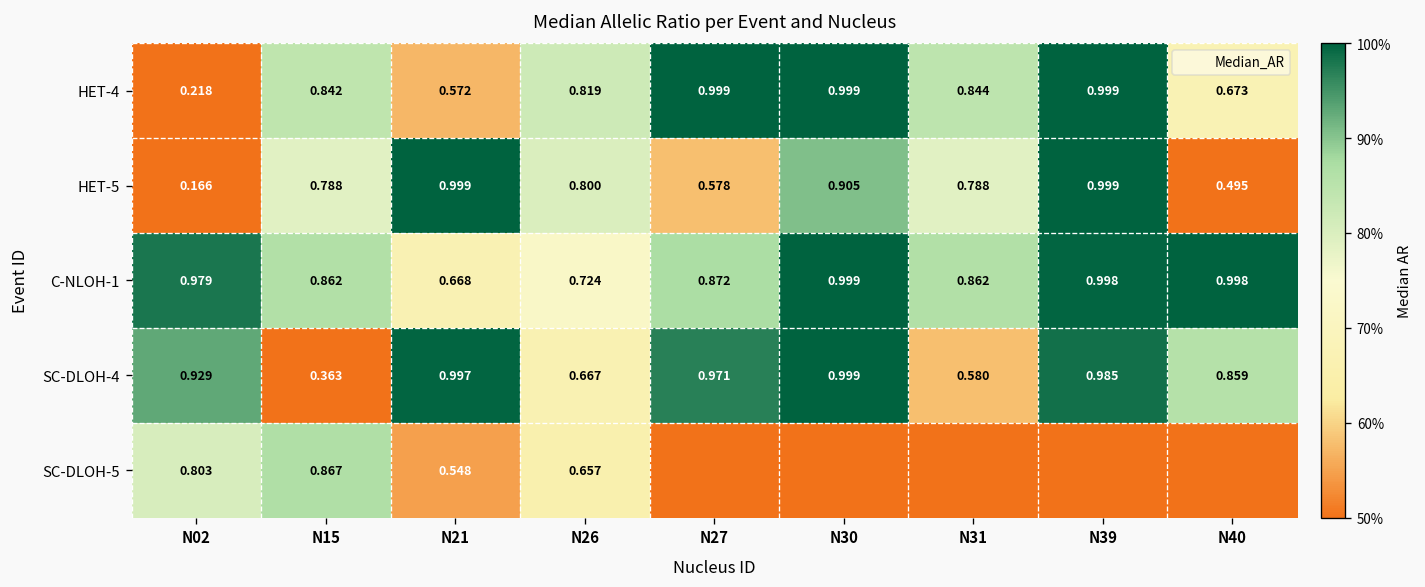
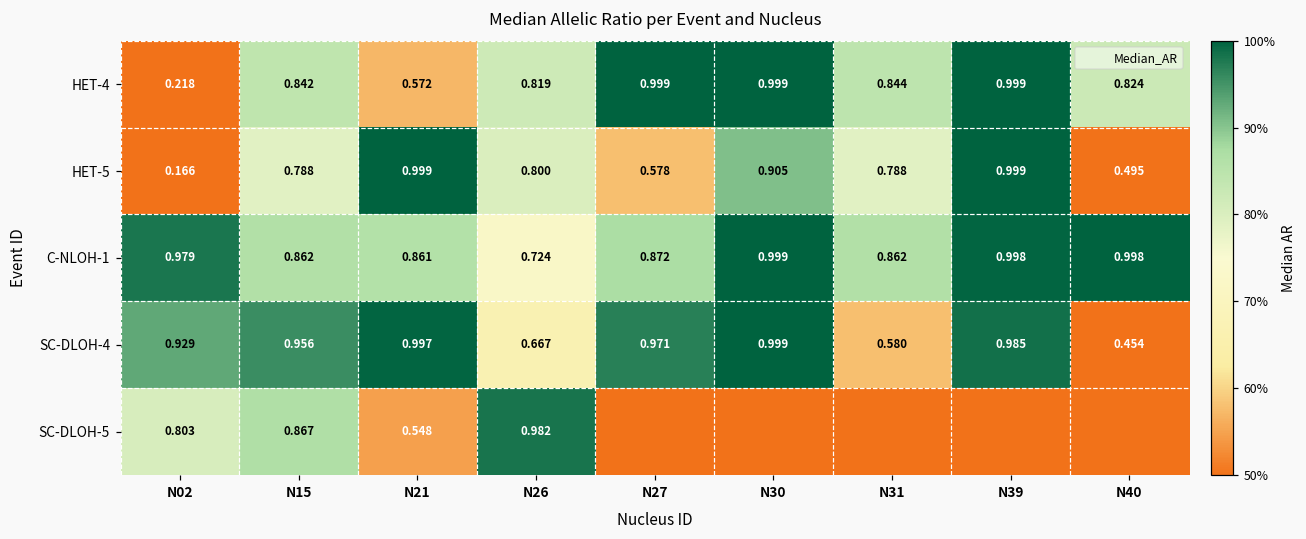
  {
    "HET-4": {
      "N02": 0.218,
      "N15": 0.842,
      "N21": 0.572,
      "N26": 0.819,
      "N27": 0.999,
      "N30": 0.999,
      "N31": 0.844,
      "N39": 0.999,
-     "N40": 0.673
+     "N40": 0.824
    },
    "HET-5": {
      "N02": 0.166,
      "N15": 0.788,
      "N21": 0.999,
      "N26": 0.800,
      "N27": 0.578,
      "N30": 0.905,
      "N31": 0.788,
      "N39": 0.999,
      "N40": 0.495
    },
    "C-NLOH-1": {
      "N02": 0.979,
      "N15": 0.862,
-     "N21": 0.668,
+     "N21": 0.861,
      "N26": 0.724,
      "N27": 0.872,
      "N30": 0.999,
      "N31": 0.862,
      "N39": 0.998,
      "N40": 0.998
    },
    "SC-DLOH-4": {
      "N02": 0.929,
-     "N15": 0.363,
+     "N15": 0.956,
      "N21": 0.997,
      "N26": 0.667,
      "N27": 0.971,
      "N30": 0.999,
      "N31": 0.580,
      "N39": 0.985,
-     "N40": 0.859
+     "N40": 0.454
    },
    "SC-DLOH-5": {
      "N02": 0.803,
      "N15": 0.867,
      "N21": 0.548,
-     "N26": 0.657
+     "N26": 0.982
    }
  }
